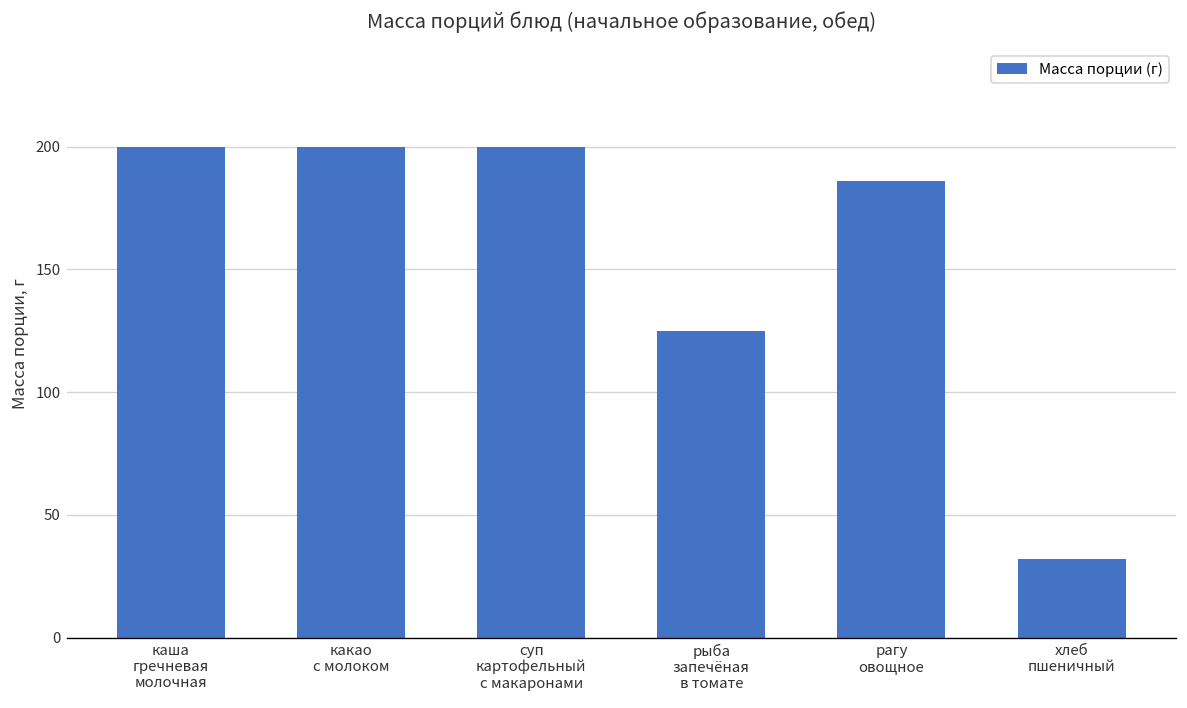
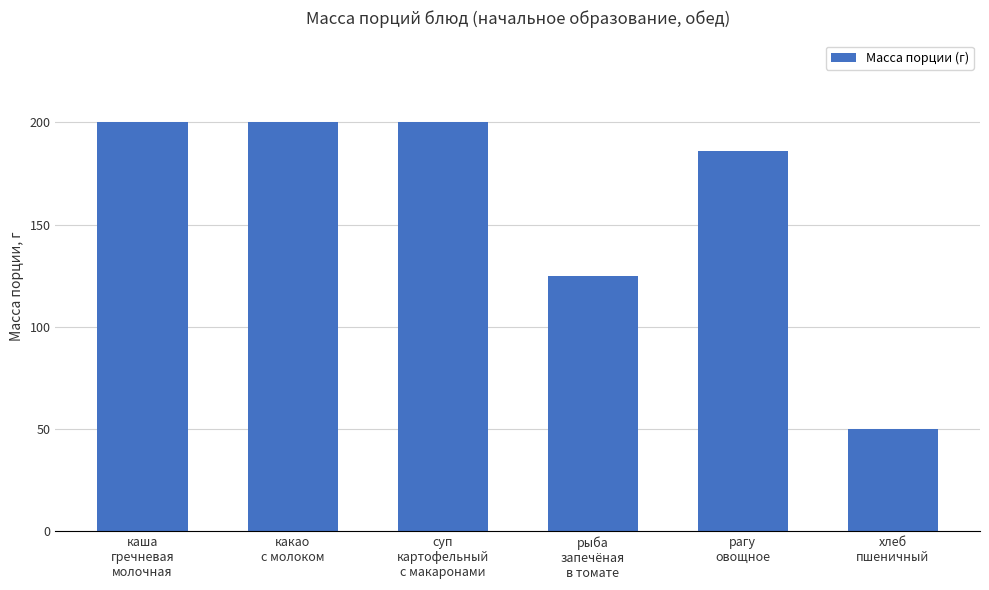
  {
    "каша гречневая молочная": 200,
    "какао с молоком": 200,
    "суп картофельный с макаронами": 200,
    "рыба запечёная в томате": 125,
    "рагу овощное": 186,
-   "хлеб пшеничный": 32
+   "хлеб пшеничный": 50
  }
